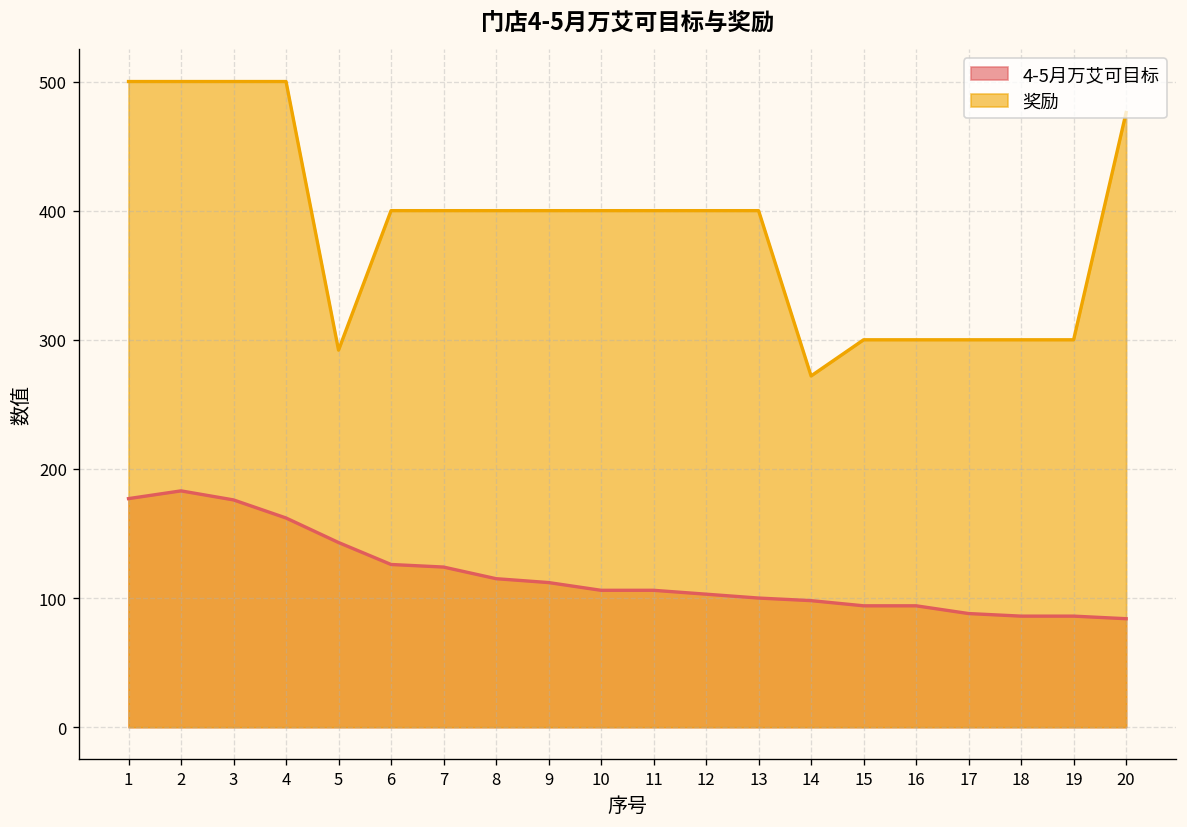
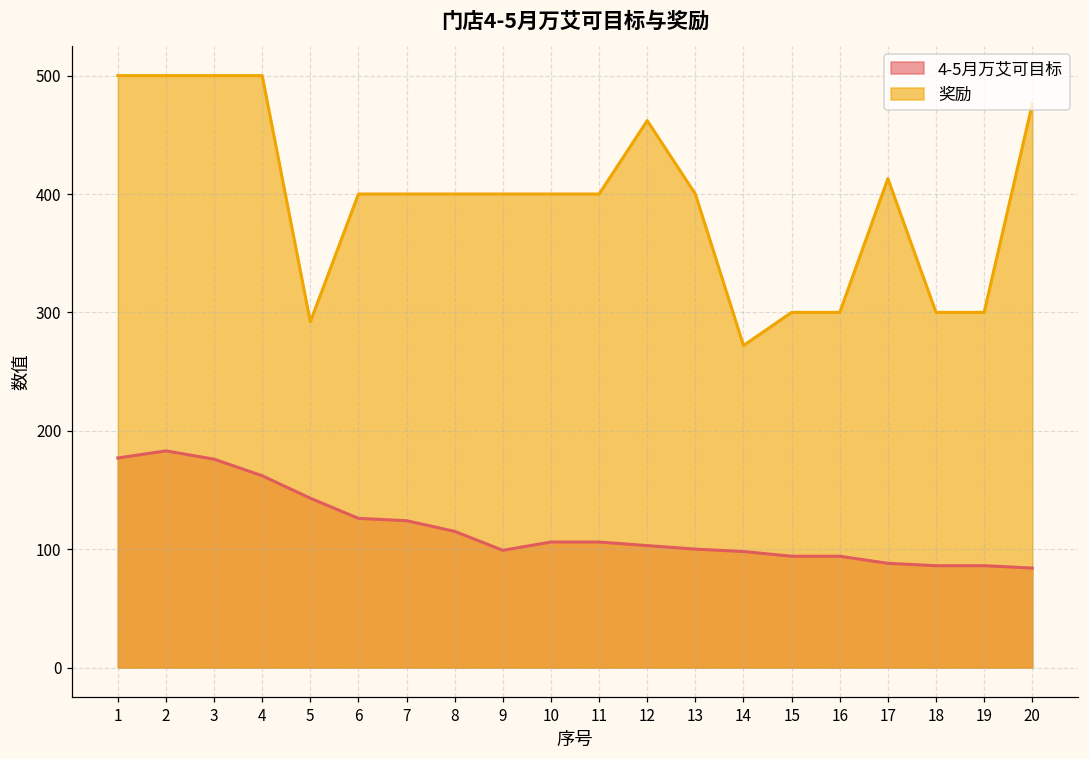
  {
    "4-5月万艾可目标": {
      "1": 177,
      "2": 183,
      "3": 176,
      "4": 162,
      "5": 143,
      "6": 126,
      "7": 124,
      "8": 115,
-     "9": 112,
+     "9": 99,
      "10": 106,
      "11": 106,
      "12": 103,
      "13": 100,
      "14": 98,
      "15": 94,
      "16": 94,
      "17": 88,
      "18": 86,
      "19": 86,
      "20": 84
    },
    "奖励": {
      "1": 500,
      "2": 500,
      "3": 500,
      "4": 500,
      "5": 292,
      "6": 400,
      "7": 400,
      "8": 400,
      "9": 400,
      "10": 400,
      "11": 400,
-     "12": 400,
+     "12": 462,
      "13": 400,
      "14": 272,
      "15": 300,
      "16": 300,
-     "17": 300,
+     "17": 413,
      "18": 300,
      "19": 300
    }
  }
